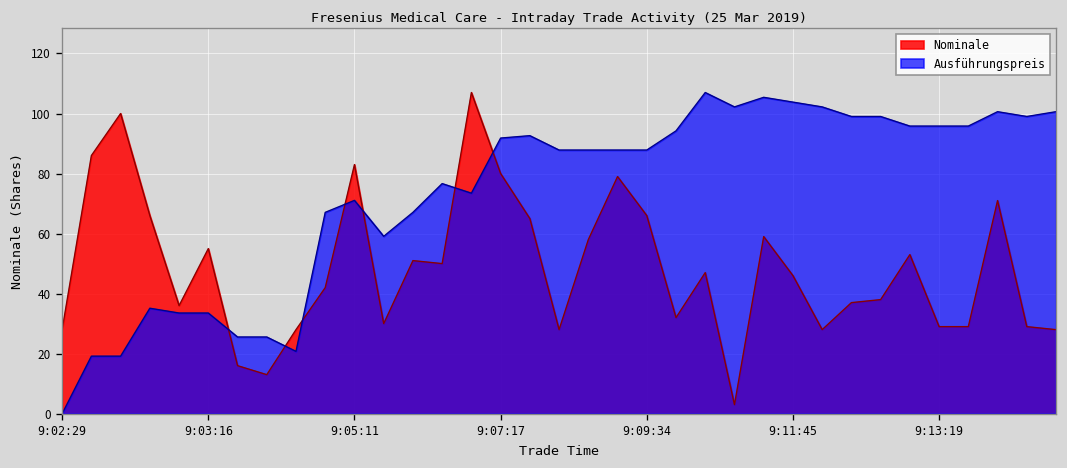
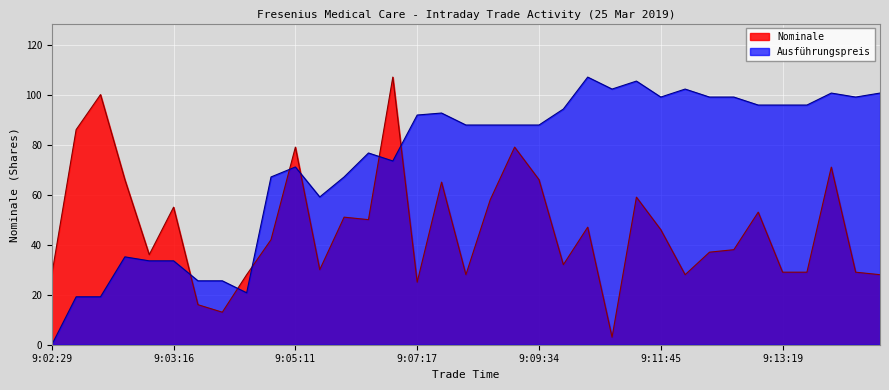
  {
    "Nominale": {
      "9:02:29": 28,
-     "9:05:11": 83,
-     "9:07:17": 80,
+     "9:05:11": 79,
+     "9:07:17": 25,
      "9:11:45": 46,
      "9:13:19": 29
    },
    "Ausführungspreis": {
      "9:02:29": 0,
      "9:05:11": 71,
      "9:07:17": 92,
-     "9:11:45": 104,
+     "9:11:45": 99,
      "9:13:19": 96
    }
  }
